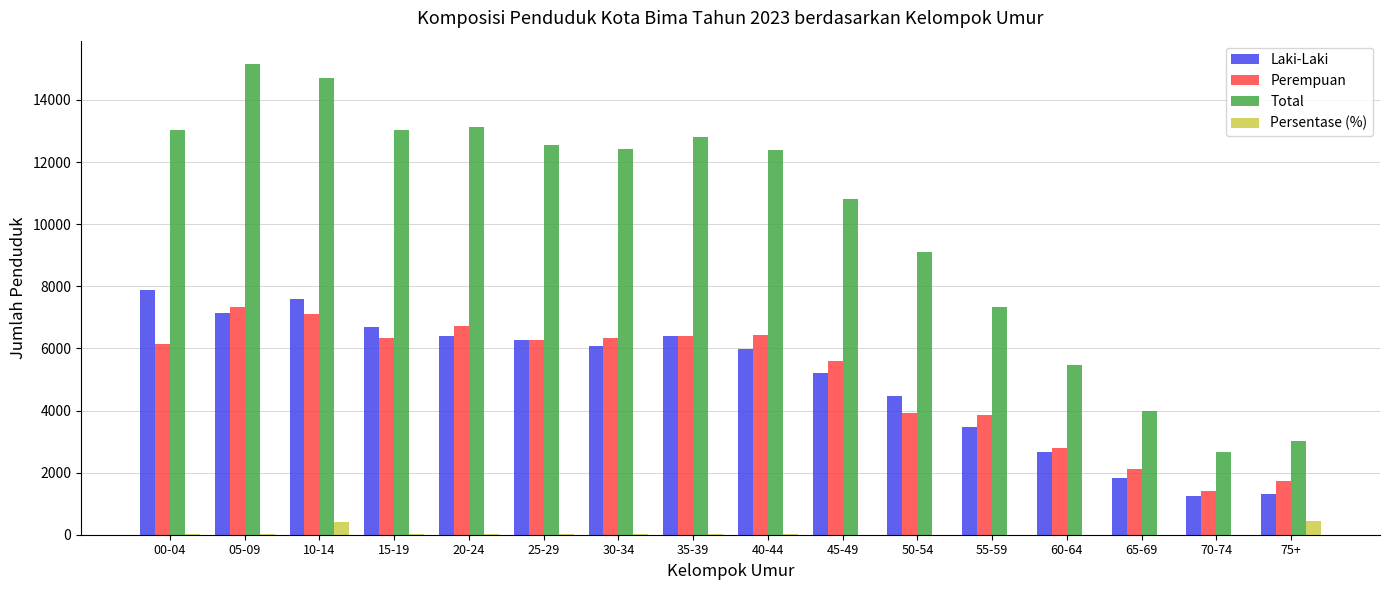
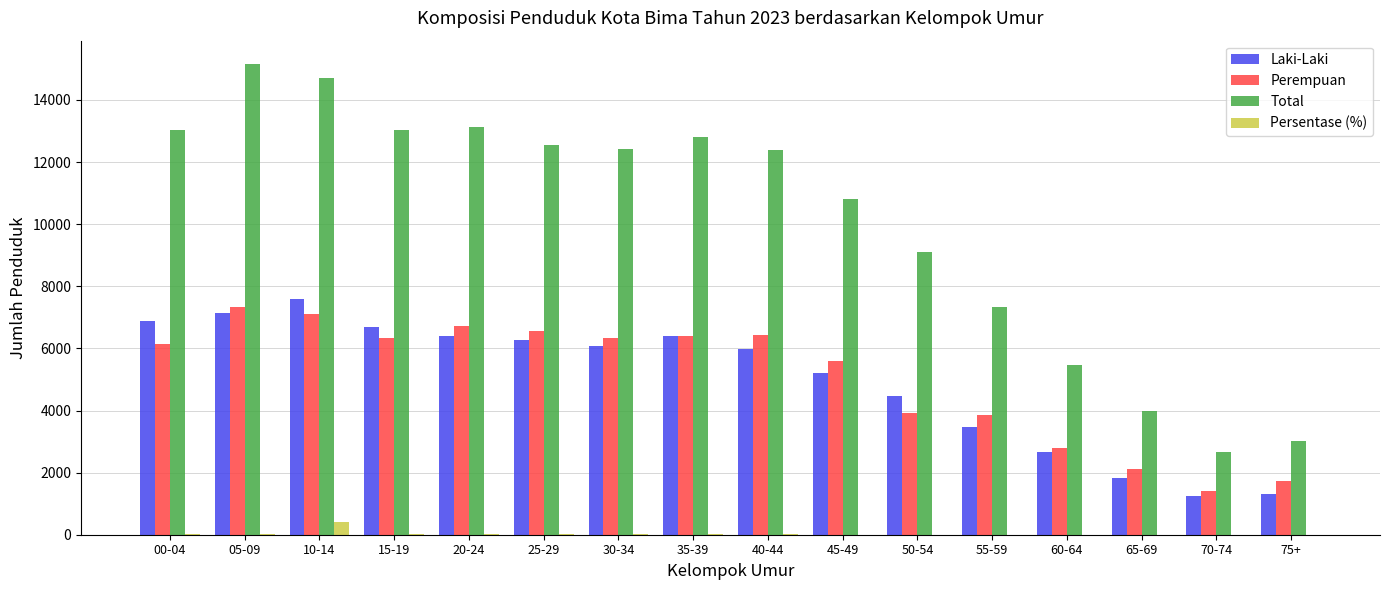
  {
    "Laki-Laki": {
-     "00-04": 7900,
+     "00-04": 6900,
      "05-09": 7100,
      "10-14": 7600,
      "15-19": 6700,
      "20-24": 6400,
      "25-29": 6300,
      "30-34": 6100,
      "35-39": 6400,
      "40-44": 6000,
      "45-49": 5200,
      "50-54": 4500,
      "55-59": 3500,
      "60-64": 2700,
      "65-69": 1800,
      "70-74": 1300,
      "75+": 1300
    },
    "Perempuan": {
      "00-04": 6200,
      "05-09": 7300,
      "10-14": 7100,
      "15-19": 6300,
      "20-24": 6700,
-     "25-29": 6300,
+     "25-29": 6500,
      "30-34": 6300,
      "35-39": 6400,
      "40-44": 6400,
      "45-49": 5600,
      "50-54": 3900,
      "55-59": 3900,
      "60-64": 2800,
      "65-69": 2100,
      "70-74": 1400,
      "75+": 1700
    },
    "Total": {
      "00-04": 13000,
      "05-09": 15200,
      "10-14": 14700,
      "15-19": 13000,
      "20-24": 13100,
      "25-29": 12600,
      "30-34": 12400,
      "35-39": 12800,
      "40-44": 12400,
      "45-49": 10800,
      "50-54": 9100,
      "55-59": 7300,
      "60-64": 5500,
      "65-69": 4000,
      "70-74": 2700,
      "75+": 3000
    },
    "Persentase (%)": {
      "10-14": 400,
-     "75+": 400
+     "75+": 0
    }
  }
